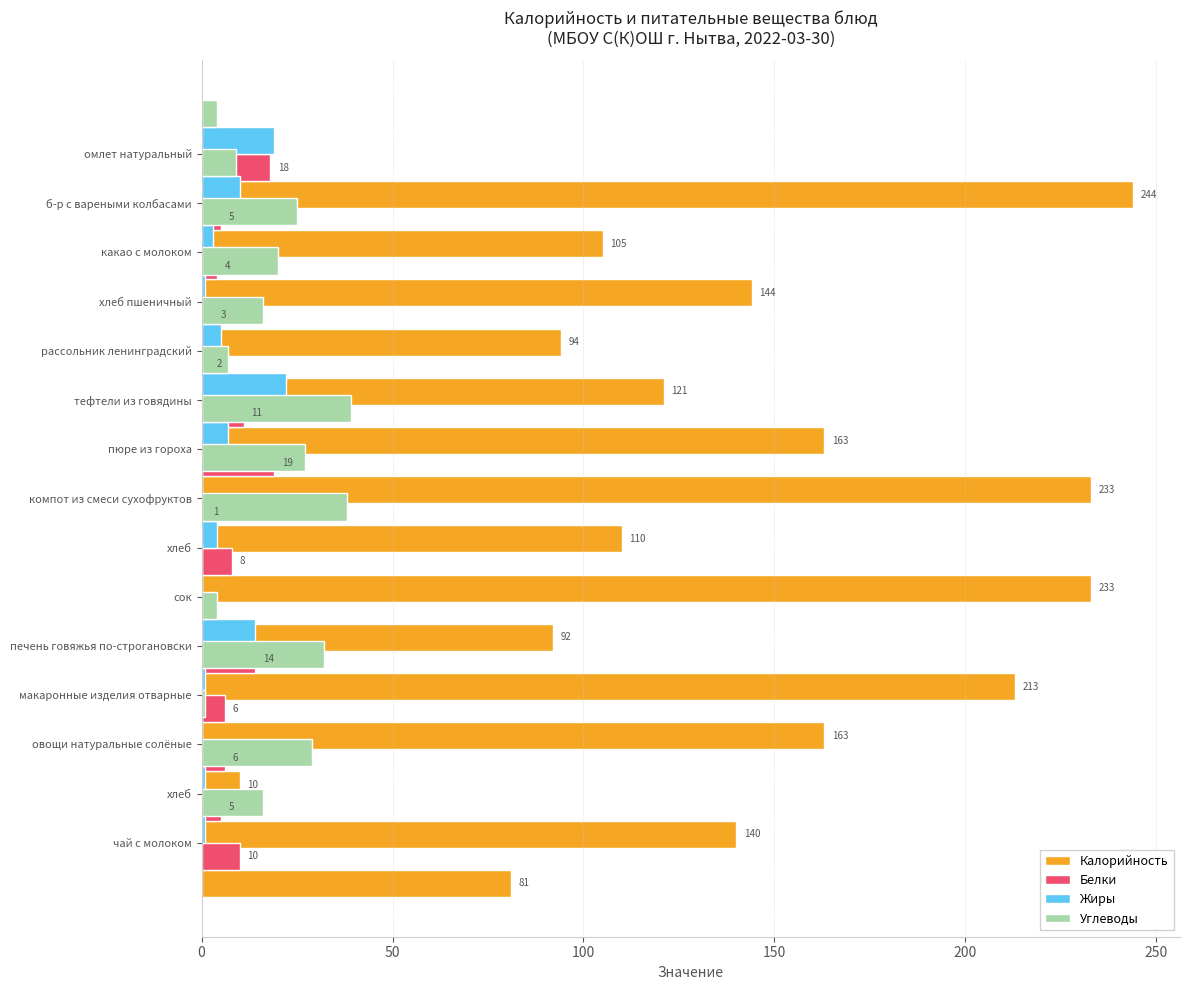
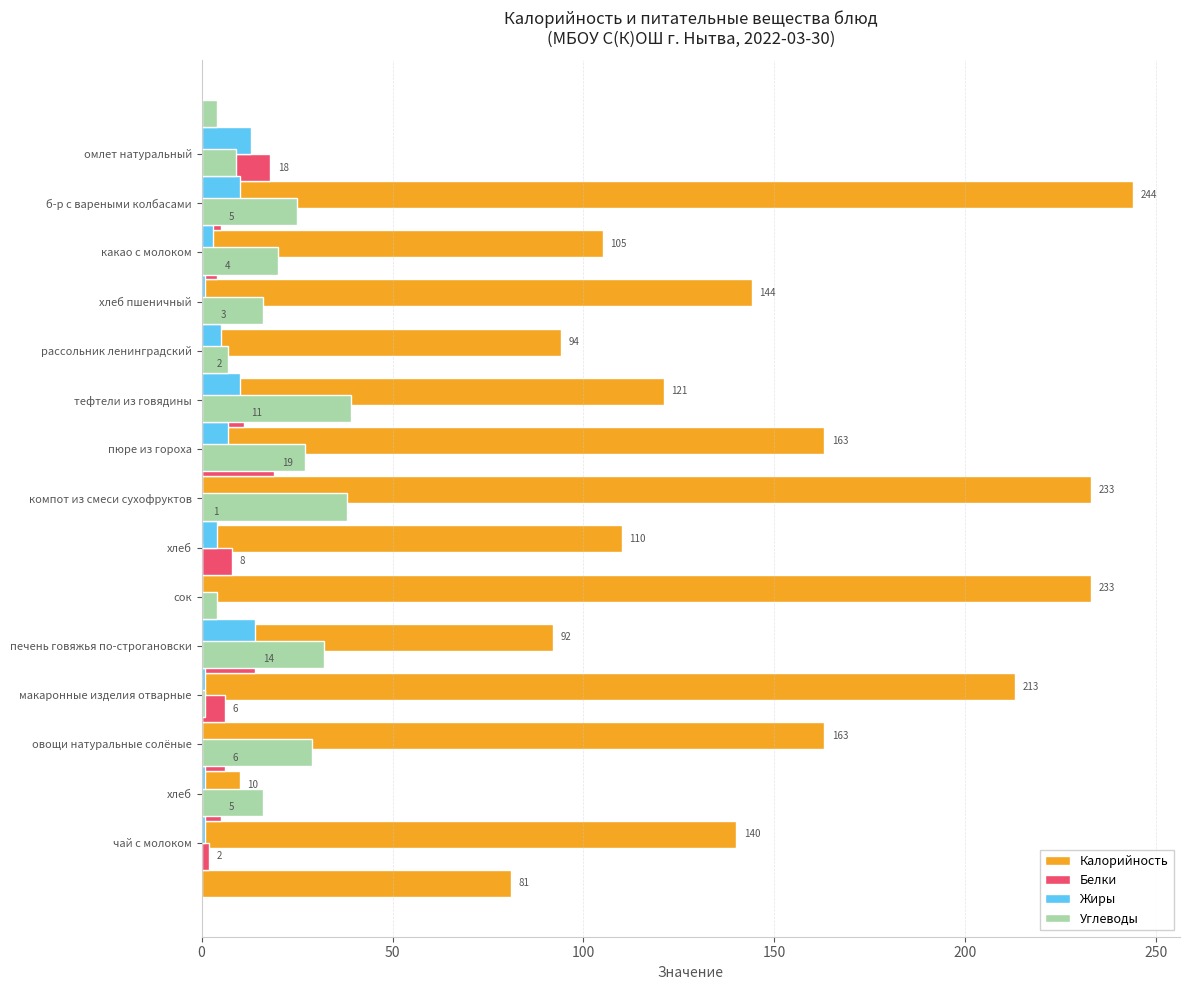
  {
    "Белки": {
      "омлет натуральный": 18,
      "макаронные изделия отварные": 6,
-     "чай с молоком": 10
+     "чай с молоком": 2
    },
    "Жиры": {
-     "омлет натуральный": 19,
-     "тефтели из говядины": 22,
+     "омлет натуральный": 13,
+     "тефтели из говядины": 10,
      "компот из смеси сухофруктов": 0,
      "сок": 0,
      "овощи натуральные солёные": 0
    }
  }
